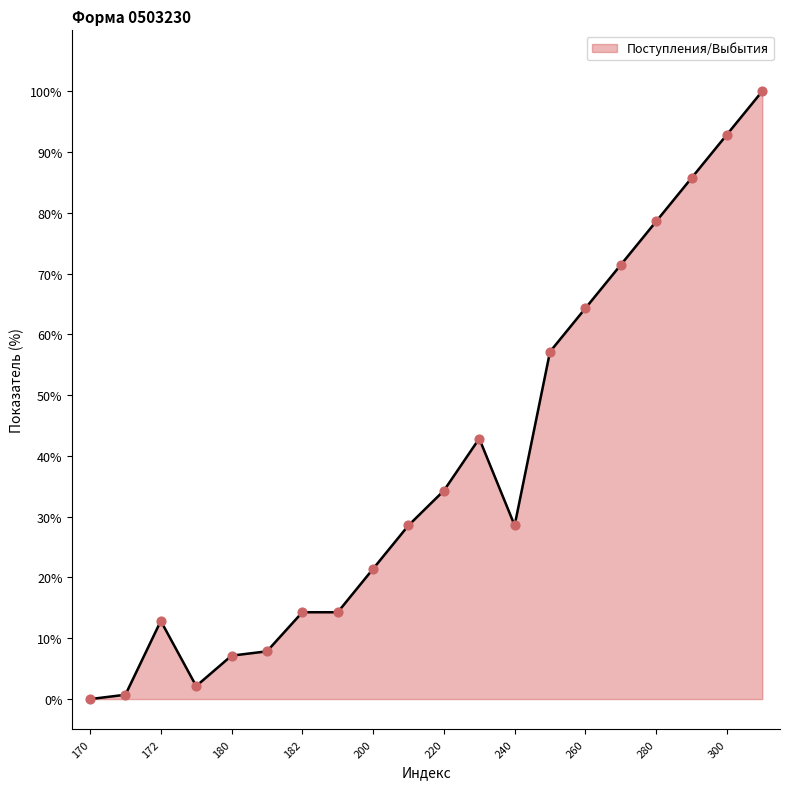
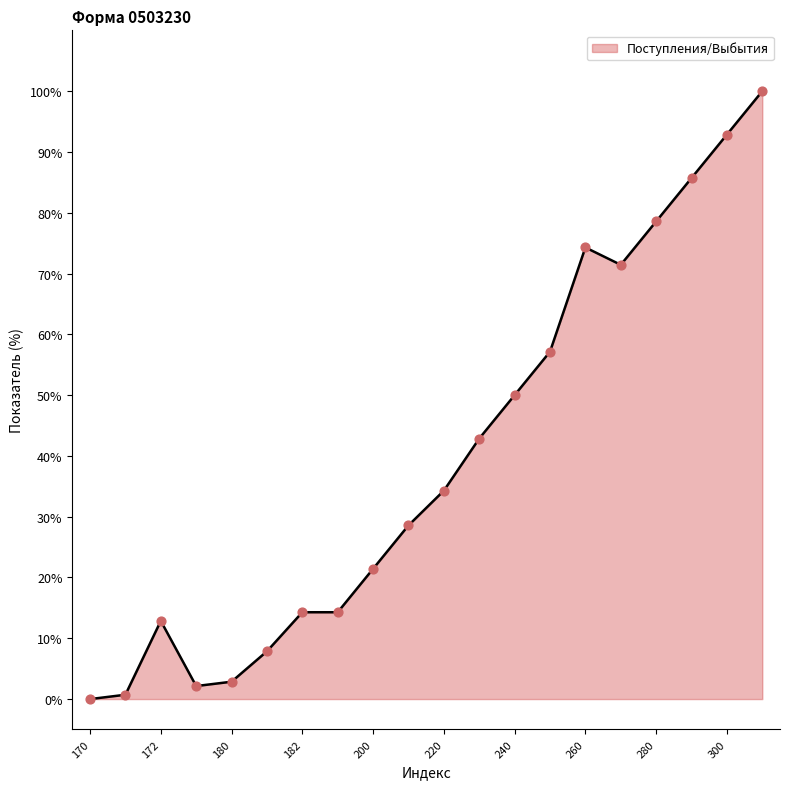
  {
    "170": "0%",
    "172": "13%",
-   "180": "7%",
+   "180": "3%",
    "182": "14%",
    "200": "21%",
    "220": "34%",
-   "240": "29%",
-   "260": "64%",
+   "240": "50%",
+   "260": "74%",
    "280": "79%",
    "300": "93%"
  }
